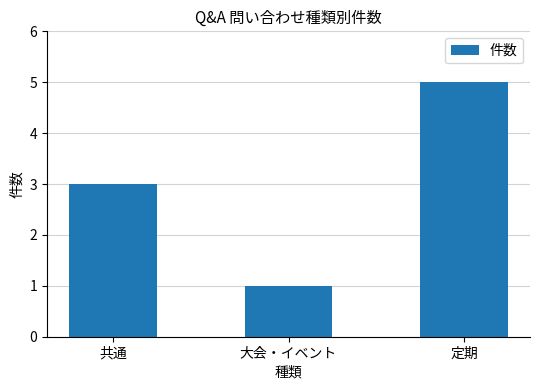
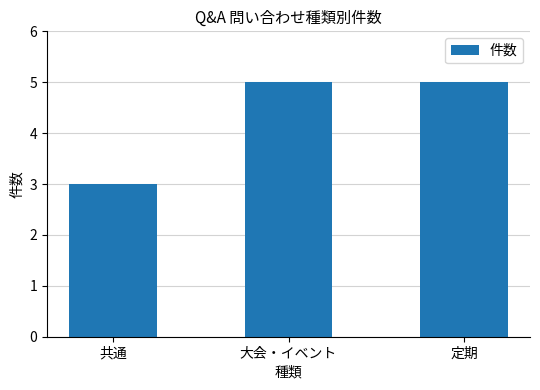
  {
    "共通": 3,
-   "大会・イベント": 1,
+   "大会・イベント": 5,
    "定期": 5
  }
